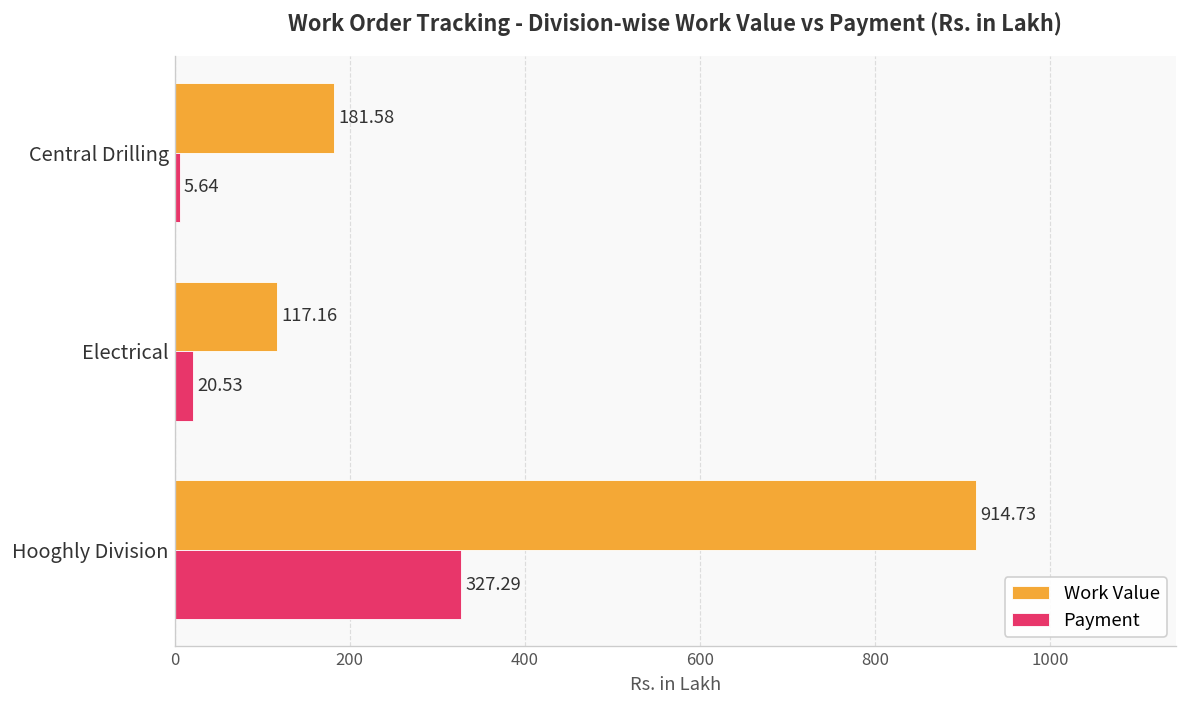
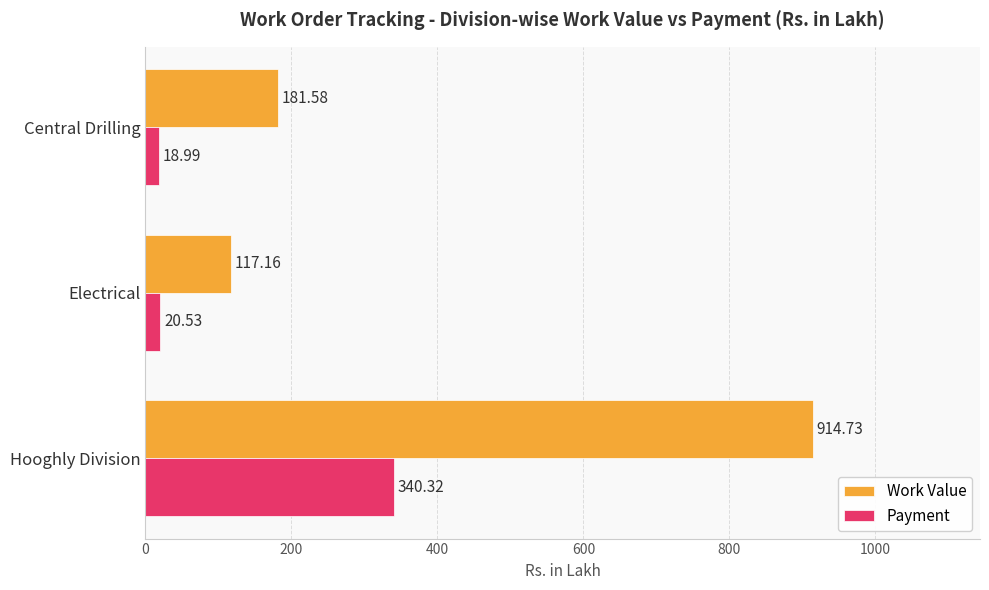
  {
    "Work Value": {
      "Central Drilling": 181.58,
      "Electrical": 117.16,
      "Hooghly Division": 914.73
    },
    "Payment": {
-     "Central Drilling": 5.64,
+     "Central Drilling": 18.99,
      "Electrical": 20.53,
-     "Hooghly Division": 327.29
+     "Hooghly Division": 340.32
    }
  }
